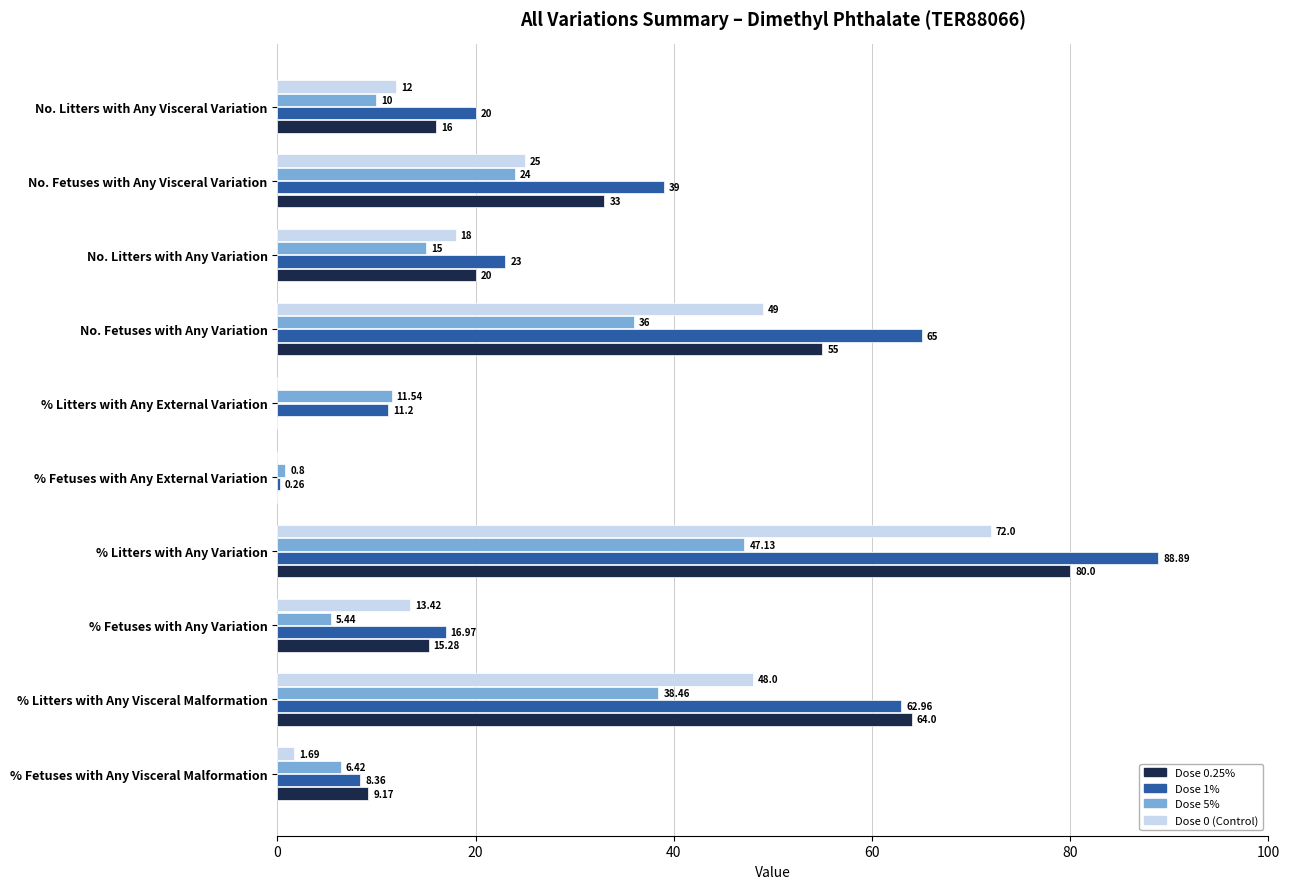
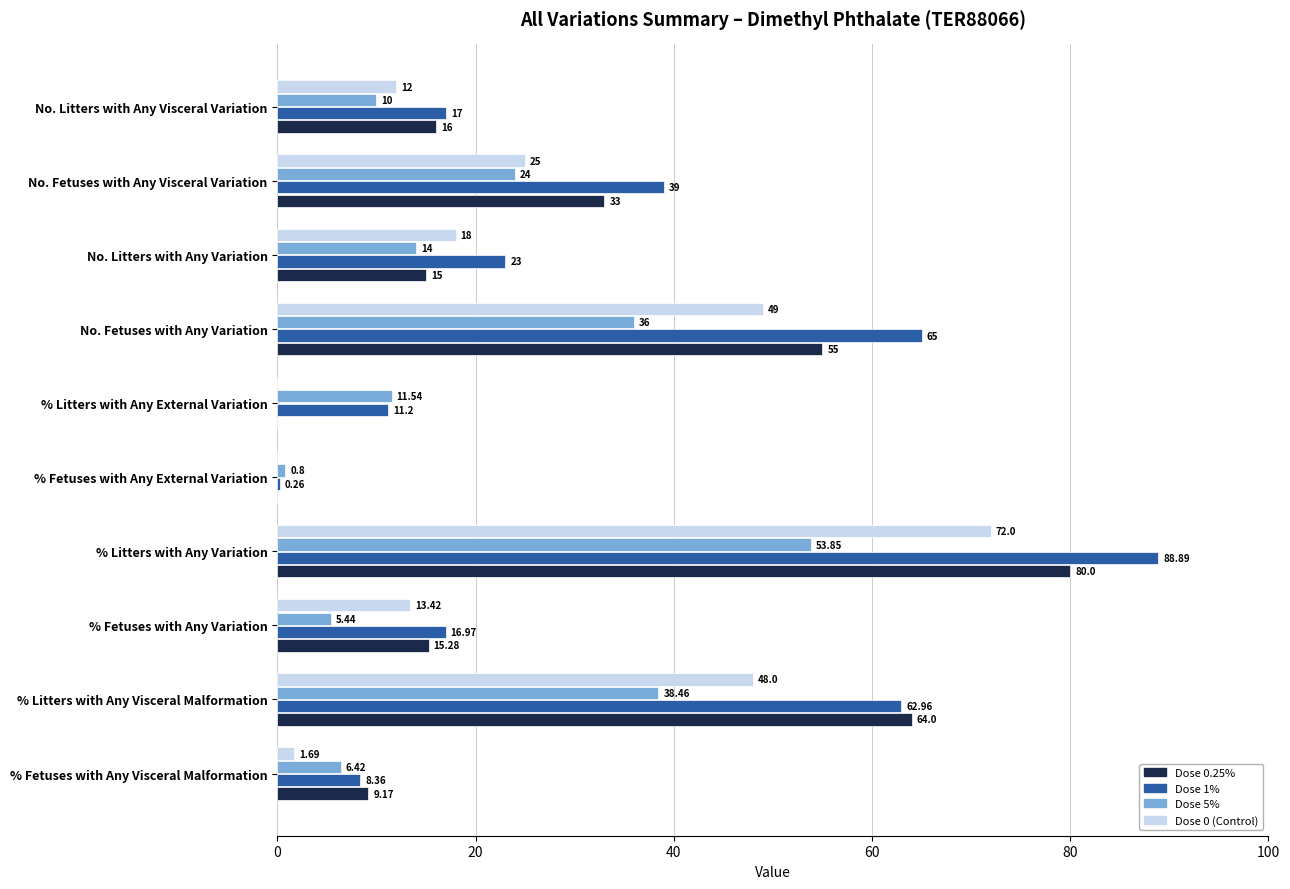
  {
    "Dose 0.25%": {
      "No. Litters with Any Visceral Variation": 16,
      "No. Fetuses with Any Visceral Variation": 33,
-     "No. Litters with Any Variation": 20,
+     "No. Litters with Any Variation": 15,
      "No. Fetuses with Any Variation": 55,
      "% Litters with Any Variation": 80.0,
      "% Fetuses with Any Variation": 15.28,
      "% Litters with Any Visceral Malformation": 64.0,
      "% Fetuses with Any Visceral Malformation": 9.17
    },
    "Dose 1%": {
-     "No. Litters with Any Visceral Variation": 20,
+     "No. Litters with Any Visceral Variation": 17,
      "No. Fetuses with Any Visceral Variation": 39,
      "No. Litters with Any Variation": 23,
      "No. Fetuses with Any Variation": 65,
      "% Litters with Any External Variation": 11.2,
      "% Fetuses with Any External Variation": 0.26,
      "% Litters with Any Variation": 88.89,
      "% Fetuses with Any Variation": 16.97,
      "% Litters with Any Visceral Malformation": 62.96,
      "% Fetuses with Any Visceral Malformation": 8.36
    },
    "Dose 5%": {
      "No. Litters with Any Visceral Variation": 10,
      "No. Fetuses with Any Visceral Variation": 24,
-     "No. Litters with Any Variation": 15,
+     "No. Litters with Any Variation": 14,
      "No. Fetuses with Any Variation": 36,
      "% Litters with Any External Variation": 11.54,
      "% Fetuses with Any External Variation": 0.8,
-     "% Litters with Any Variation": 47.13,
+     "% Litters with Any Variation": 53.85,
      "% Fetuses with Any Variation": 5.44,
      "% Litters with Any Visceral Malformation": 38.46,
      "% Fetuses with Any Visceral Malformation": 6.42
    },
    "Dose 0 (Control)": {
      "No. Litters with Any Visceral Variation": 12,
      "No. Fetuses with Any Visceral Variation": 25,
      "No. Litters with Any Variation": 18,
      "No. Fetuses with Any Variation": 49,
      "% Litters with Any Variation": 72.0,
      "% Fetuses with Any Variation": 13.42,
      "% Litters with Any Visceral Malformation": 48.0,
      "% Fetuses with Any Visceral Malformation": 1.69
    }
  }
